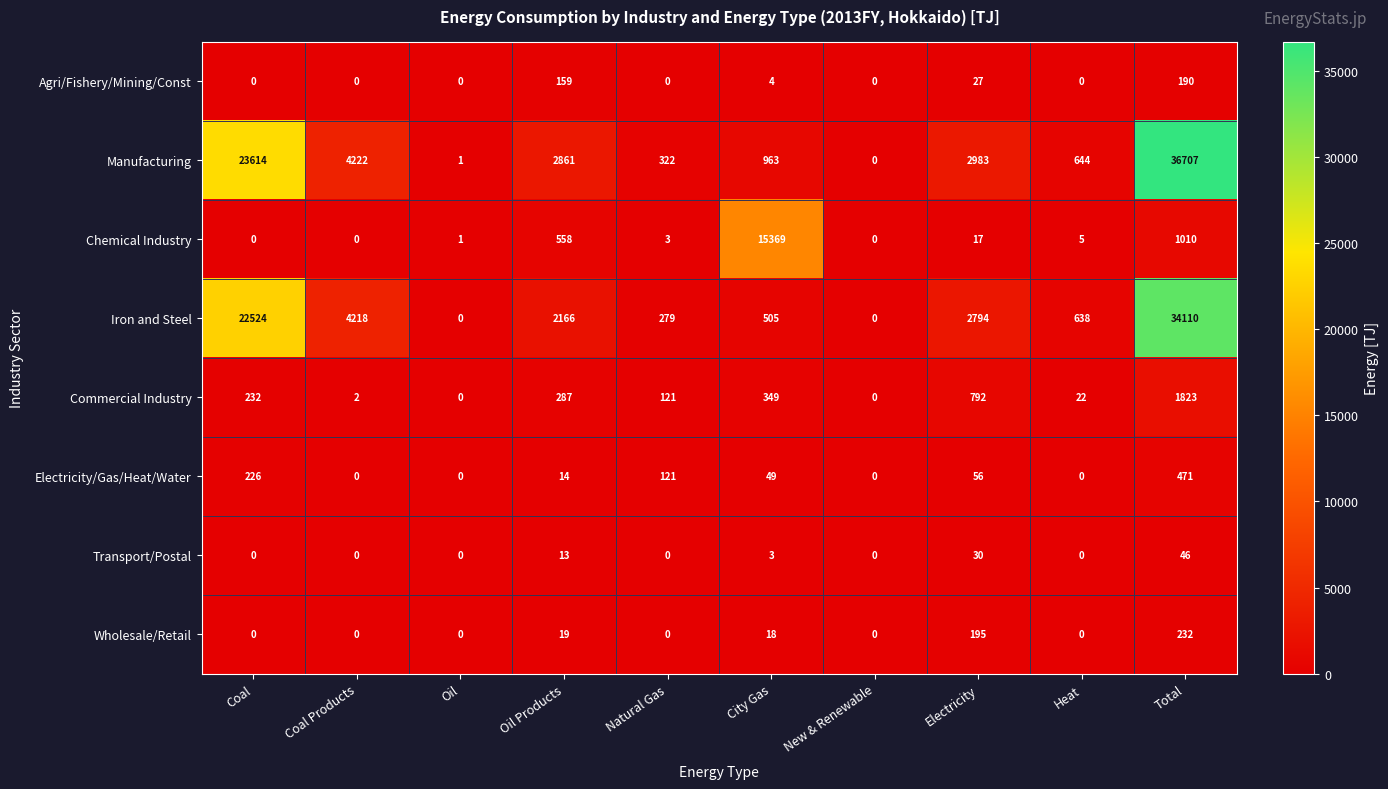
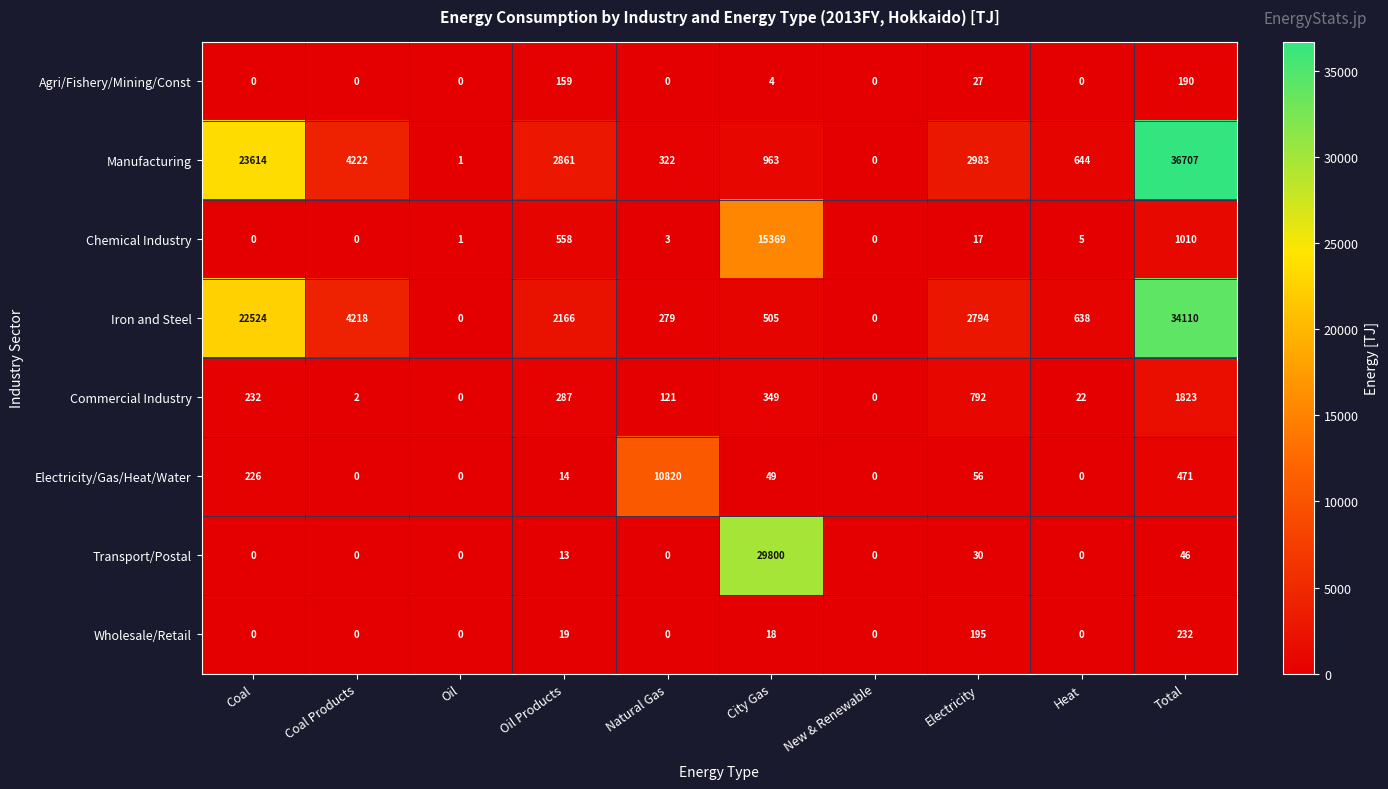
  {
    "Agri/Fishery/Mining/Const": {
      "Coal": 0,
      "Coal Products": 0,
      "Oil": 0,
      "Oil Products": 159,
      "Natural Gas": 0,
      "City Gas": 4,
      "New & Renewable": 0,
      "Electricity": 27,
      "Heat": 0,
      "Total": 190
    },
    "Manufacturing": {
      "Coal": 23614,
      "Coal Products": 4222,
      "Oil": 1,
      "Oil Products": 2861,
      "Natural Gas": 322,
      "City Gas": 963,
      "New & Renewable": 0,
      "Electricity": 2983,
      "Heat": 644,
      "Total": 36707
    },
    "Chemical Industry": {
      "Coal": 0,
      "Coal Products": 0,
      "Oil": 1,
      "Oil Products": 558,
      "Natural Gas": 3,
      "City Gas": 15369,
      "New & Renewable": 0,
      "Electricity": 17,
      "Heat": 5,
      "Total": 1010
    },
    "Iron and Steel": {
      "Coal": 22524,
      "Coal Products": 4218,
      "Oil": 0,
      "Oil Products": 2166,
      "Natural Gas": 279,
      "City Gas": 505,
      "New & Renewable": 0,
      "Electricity": 2794,
      "Heat": 638,
      "Total": 34110
    },
    "Commercial Industry": {
      "Coal": 232,
      "Coal Products": 2,
      "Oil": 0,
      "Oil Products": 287,
      "Natural Gas": 121,
      "City Gas": 349,
      "New & Renewable": 0,
      "Electricity": 792,
      "Heat": 22,
      "Total": 1823
    },
    "Electricity/Gas/Heat/Water": {
      "Coal": 226,
      "Coal Products": 0,
      "Oil": 0,
      "Oil Products": 14,
-     "Natural Gas": 121,
+     "Natural Gas": 10820,
      "City Gas": 49,
      "New & Renewable": 0,
      "Electricity": 56,
      "Heat": 0,
      "Total": 471
    },
    "Transport/Postal": {
      "Coal": 0,
      "Coal Products": 0,
      "Oil": 0,
      "Oil Products": 13,
      "Natural Gas": 0,
-     "City Gas": 3,
+     "City Gas": 29800,
      "New & Renewable": 0,
      "Electricity": 30,
      "Heat": 0,
      "Total": 46
    },
    "Wholesale/Retail": {
      "Coal": 0,
      "Coal Products": 0,
      "Oil": 0,
      "Oil Products": 19,
      "Natural Gas": 0,
      "City Gas": 18,
      "New & Renewable": 0,
      "Electricity": 195,
      "Heat": 0,
      "Total": 232
    }
  }
